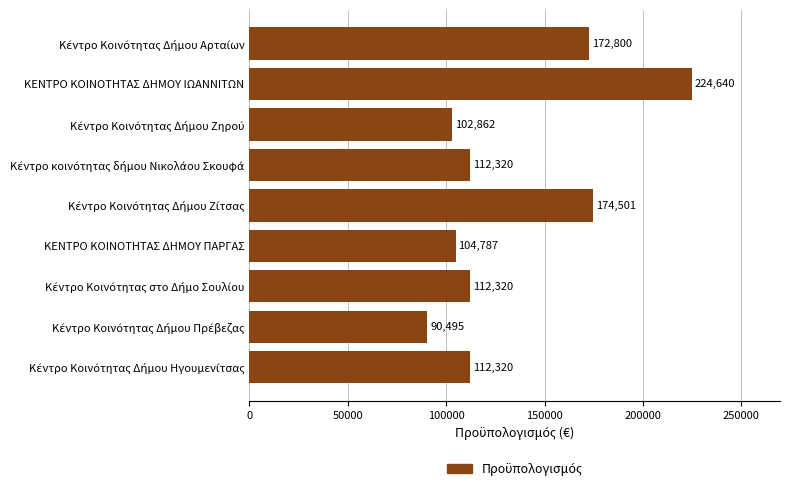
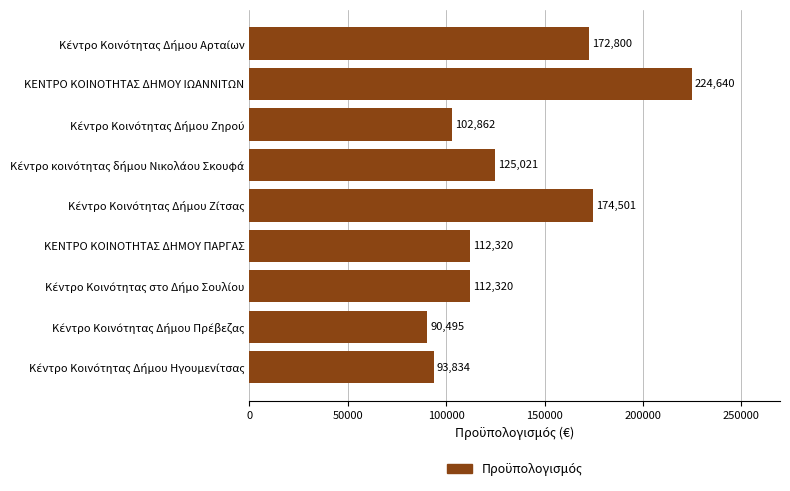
  {
    "Κέντρο Κοινότητας Δήμου Αρταίων": "172,800",
    "ΚΕΝΤΡΟ ΚΟΙΝΟΤΗΤΑΣ ΔΗΜΟΥ ΙΩΑΝΝΙΤΩΝ": "224,640",
    "Κέντρο Κοινότητας Δήμου Ζηρού": "102,862",
-   "Κέντρο κοινότητας δήμου Νικολάου Σκουφά": "112,320",
+   "Κέντρο κοινότητας δήμου Νικολάου Σκουφά": "125,021",
    "Κέντρο Κοινότητας Δήμου Ζίτσας": "174,501",
-   "ΚΕΝΤΡΟ ΚΟΙΝΟΤΗΤΑΣ ΔΗΜΟΥ ΠΑΡΓΑΣ": "104,787",
+   "ΚΕΝΤΡΟ ΚΟΙΝΟΤΗΤΑΣ ΔΗΜΟΥ ΠΑΡΓΑΣ": "112,320",
    "Κέντρο Κοινότητας στο Δήμο Σουλίου": "112,320",
    "Κέντρο Κοινότητας Δήμου Πρέβεζας": "90,495",
-   "Κέντρο Κοινότητας Δήμου Ηγουμενίτσας": "112,320"
+   "Κέντρο Κοινότητας Δήμου Ηγουμενίτσας": "93,834"
  }
